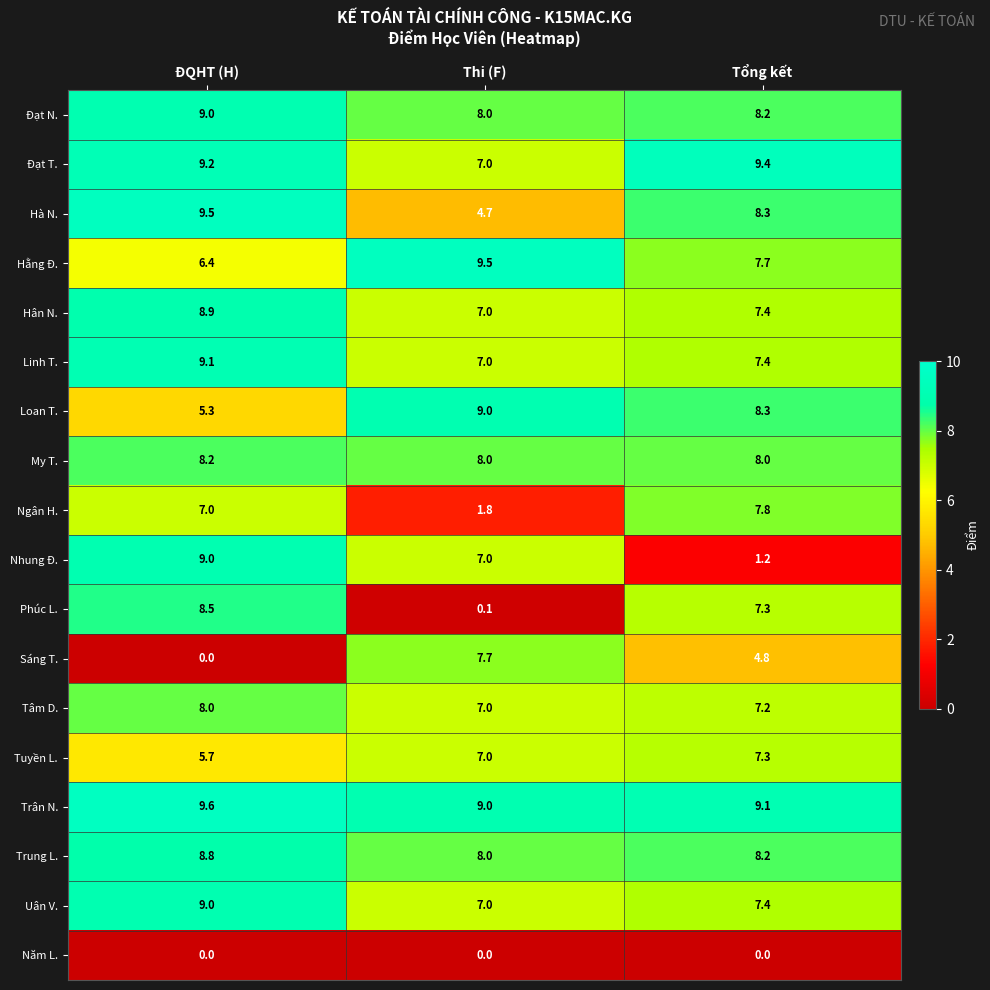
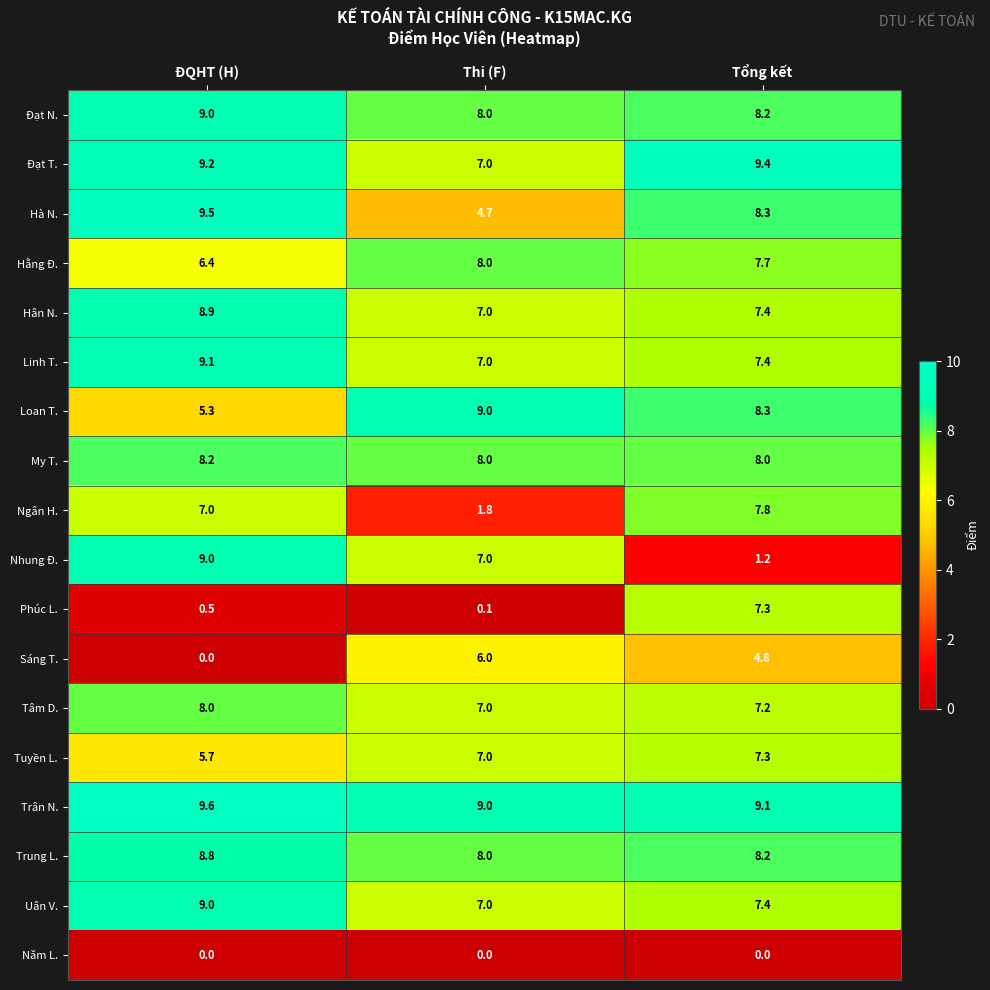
  {
    "Đạt N.": {
      "ĐQHT (H)": 9.0,
      "Thi (F)": 8.0,
      "Tổng kết": 8.2
    },
    "Đạt T.": {
      "ĐQHT (H)": 9.2,
      "Thi (F)": 7.0,
      "Tổng kết": 9.4
    },
    "Hà N.": {
      "ĐQHT (H)": 9.5,
      "Thi (F)": 4.7,
      "Tổng kết": 8.3
    },
    "Hằng Đ.": {
      "ĐQHT (H)": 6.4,
-     "Thi (F)": 9.5,
+     "Thi (F)": 8.0,
      "Tổng kết": 7.7
    },
    "Hân N.": {
      "ĐQHT (H)": 8.9,
      "Thi (F)": 7.0,
      "Tổng kết": 7.4
    },
    "Linh T.": {
      "ĐQHT (H)": 9.1,
      "Thi (F)": 7.0,
      "Tổng kết": 7.4
    },
    "Loan T.": {
      "ĐQHT (H)": 5.3,
      "Thi (F)": 9.0,
      "Tổng kết": 8.3
    },
    "My T.": {
      "ĐQHT (H)": 8.2,
      "Thi (F)": 8.0,
      "Tổng kết": 8.0
    },
    "Ngân H.": {
      "ĐQHT (H)": 7.0,
      "Thi (F)": 1.8,
      "Tổng kết": 7.8
    },
    "Nhung Đ.": {
      "ĐQHT (H)": 9.0,
      "Thi (F)": 7.0,
      "Tổng kết": 1.2
    },
    "Phúc L.": {
-     "ĐQHT (H)": 8.5,
+     "ĐQHT (H)": 0.5,
      "Thi (F)": 0.1,
      "Tổng kết": 7.3
    },
    "Sáng T.": {
      "ĐQHT (H)": 0.0,
-     "Thi (F)": 7.7,
+     "Thi (F)": 6.0,
      "Tổng kết": 4.8
    },
    "Tâm D.": {
      "ĐQHT (H)": 8.0,
      "Thi (F)": 7.0,
      "Tổng kết": 7.2
    },
    "Tuyền L.": {
      "ĐQHT (H)": 5.7,
      "Thi (F)": 7.0,
      "Tổng kết": 7.3
    },
    "Trân N.": {
      "ĐQHT (H)": 9.6,
      "Thi (F)": 9.0,
      "Tổng kết": 9.1
    },
    "Trung L.": {
      "ĐQHT (H)": 8.8,
      "Thi (F)": 8.0,
      "Tổng kết": 8.2
    },
    "Uân V.": {
      "ĐQHT (H)": 9.0,
      "Thi (F)": 7.0,
      "Tổng kết": 7.4
    },
    "Năm L.": {
      "ĐQHT (H)": 0.0,
      "Thi (F)": 0.0,
      "Tổng kết": 0.0
    }
  }
